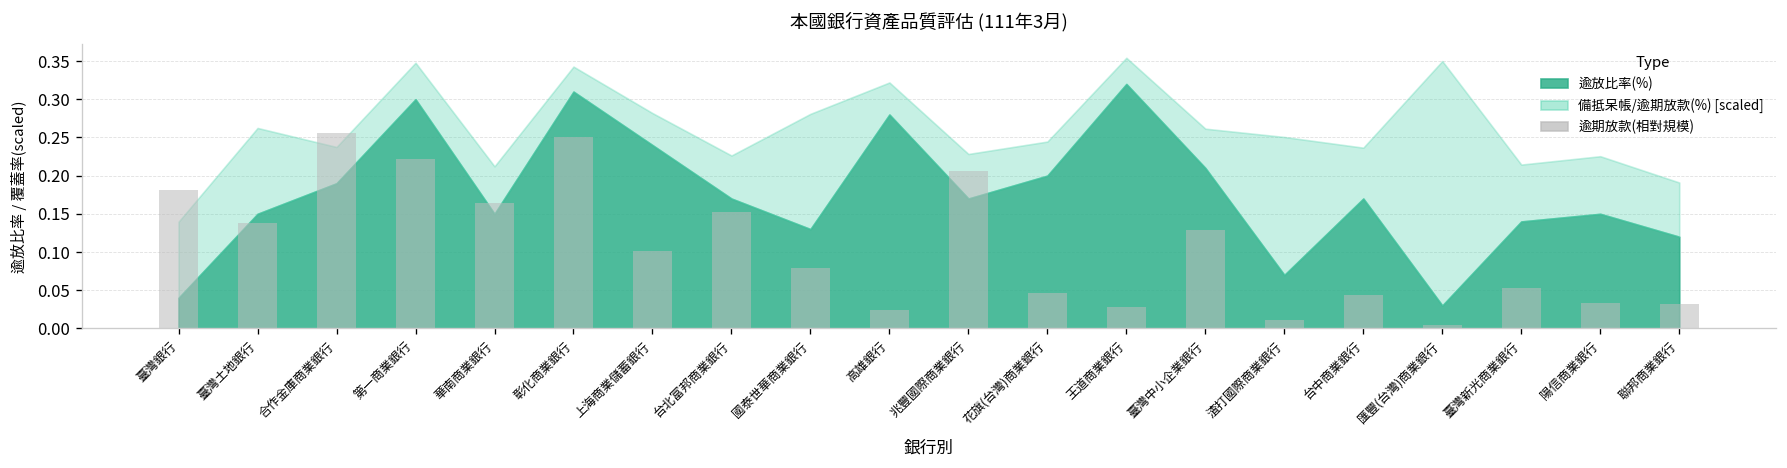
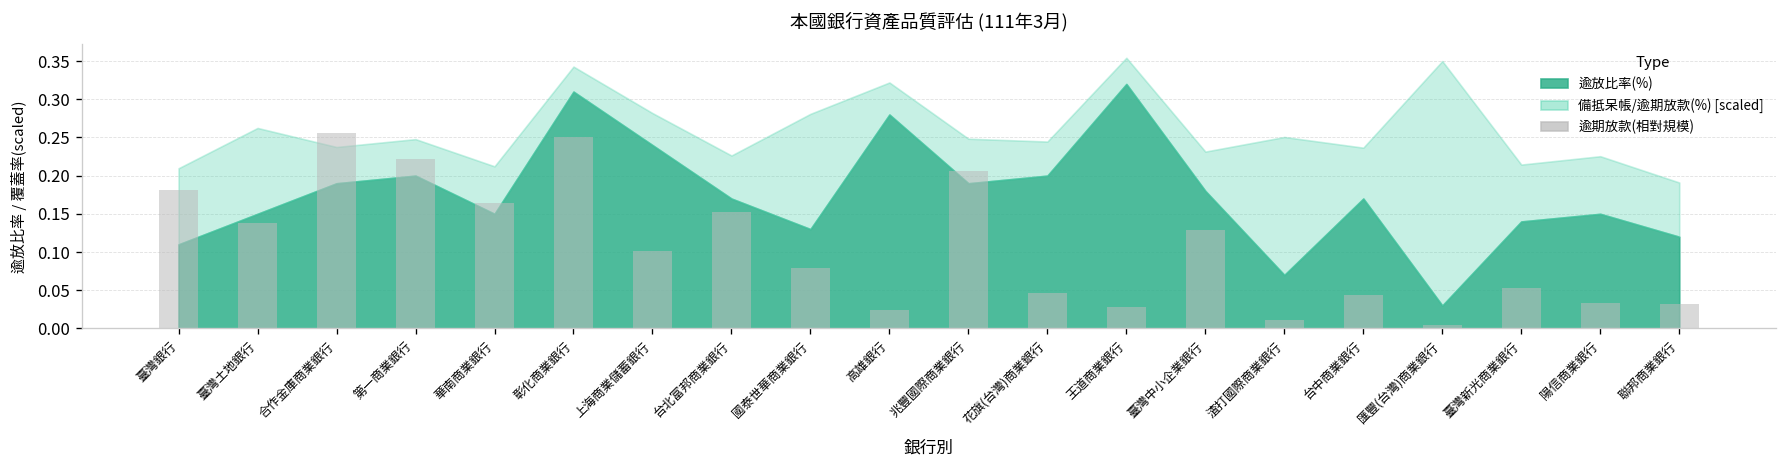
  {
    "逾放比率(%)": {
-     "臺灣銀行": 0.04,
+     "臺灣銀行": 0.11,
      "臺灣土地銀行": 0.15,
      "合作金庫商業銀行": 0.19,
-     "第一商業銀行": 0.3,
+     "第一商業銀行": 0.2,
      "華南商業銀行": 0.15,
      "彰化商業銀行": 0.31,
      "上海商業儲蓄銀行": 0.24,
      "台北富邦商業銀行": 0.17,
      "國泰世華商業銀行": 0.13,
      "高雄銀行": 0.28,
-     "兆豐國際商業銀行": 0.17,
+     "兆豐國際商業銀行": 0.19,
      "花旗(台灣)商業銀行": 0.20,
      "王道商業銀行": 0.32,
-     "臺灣中小企業銀行": 0.21,
+     "臺灣中小企業銀行": 0.18,
      "渣打國際商業銀行": 0.07,
      "台中商業銀行": 0.17,
      "匯豐(台灣)商業銀行": 0.03,
      "臺灣新光商業銀行": 0.14,
      "陽信商業銀行": 0.15,
      "聯邦商業銀行": 0.12
    }
  }
